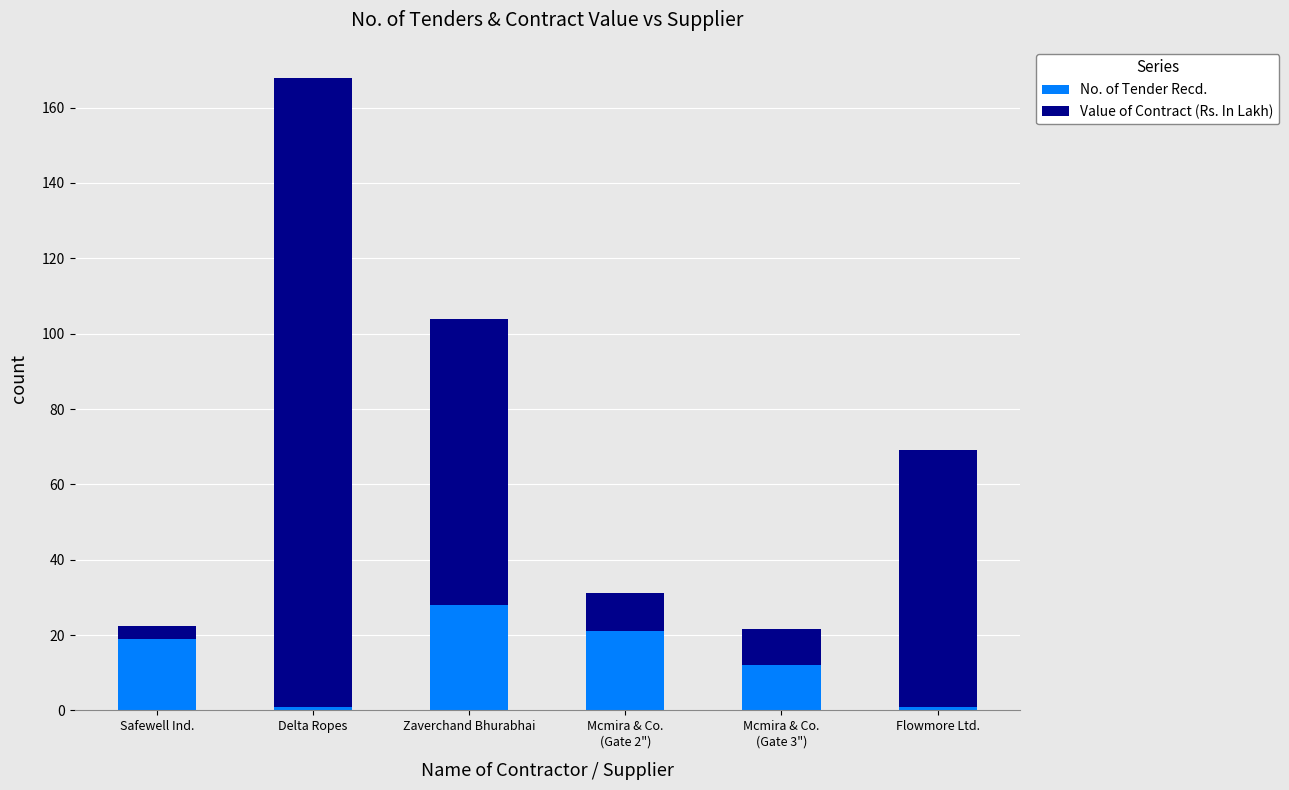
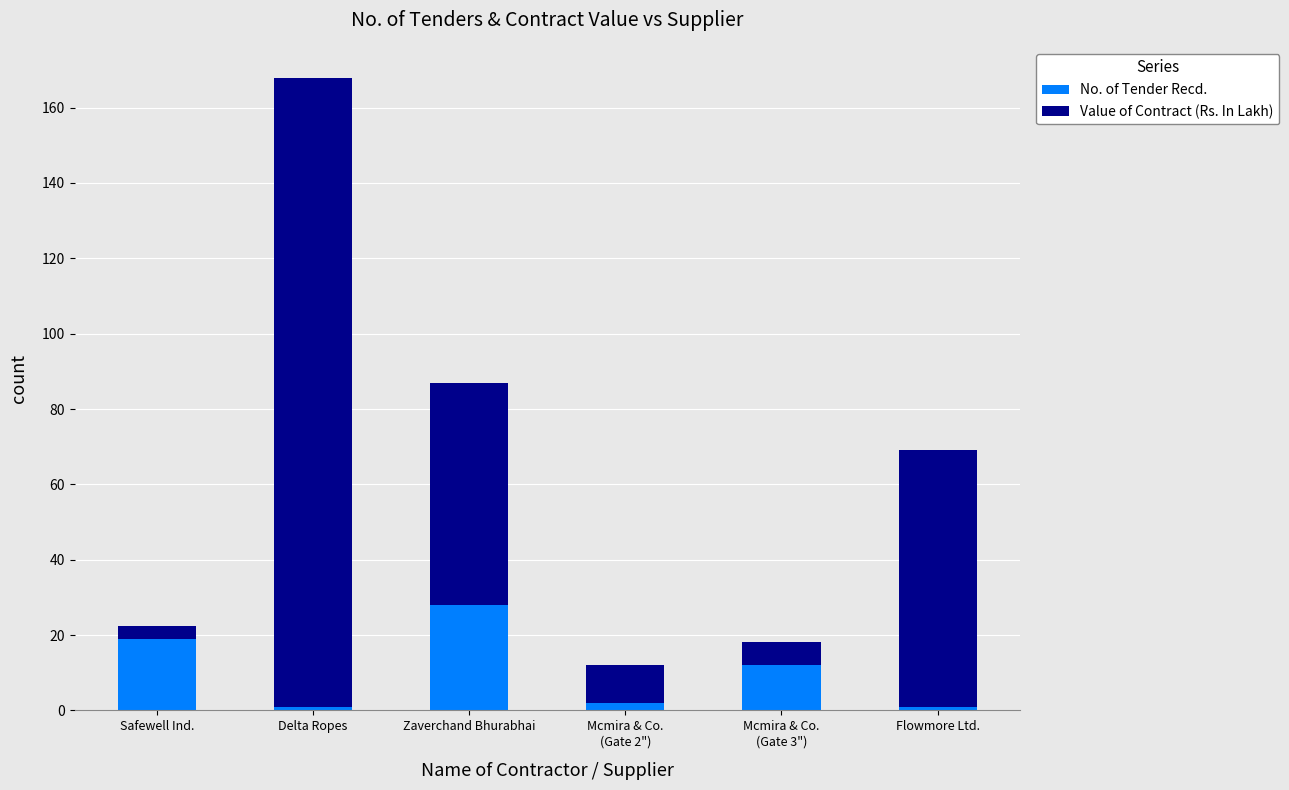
  {
    "No. of Tender Recd.": {
      "Safewell Ind.": 19,
      "Delta Ropes": 1,
      "Zaverchand Bhurabhai": 28,
-     "Mcmira & Co. (Gate 2\")": 21,
+     "Mcmira & Co. (Gate 2\")": 2,
      "Mcmira & Co. (Gate 3\")": 12,
      "Flowmore Ltd.": 1
    },
    "Value of Contract (Rs. In Lakh)": {
      "Safewell Ind.": 4,
      "Delta Ropes": 167,
-     "Zaverchand Bhurabhai": 76,
+     "Zaverchand Bhurabhai": 59,
      "Mcmira & Co. (Gate 2\")": 10,
-     "Mcmira & Co. (Gate 3\")": 10,
+     "Mcmira & Co. (Gate 3\")": 6,
      "Flowmore Ltd.": 68
    }
  }
